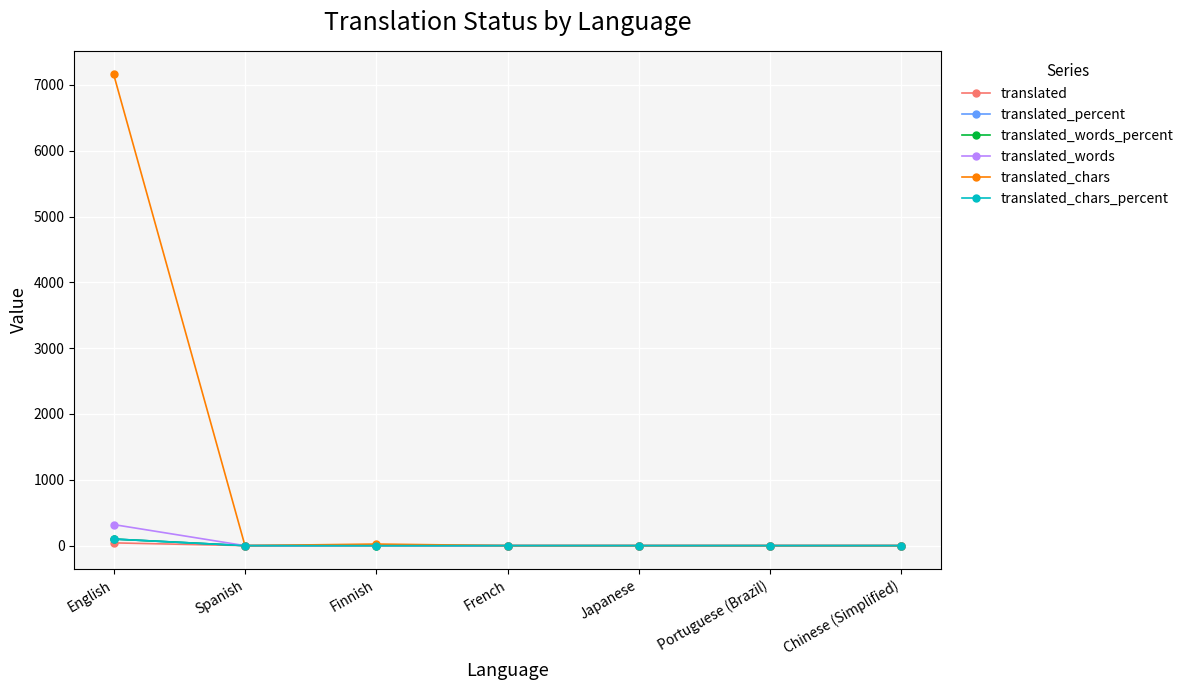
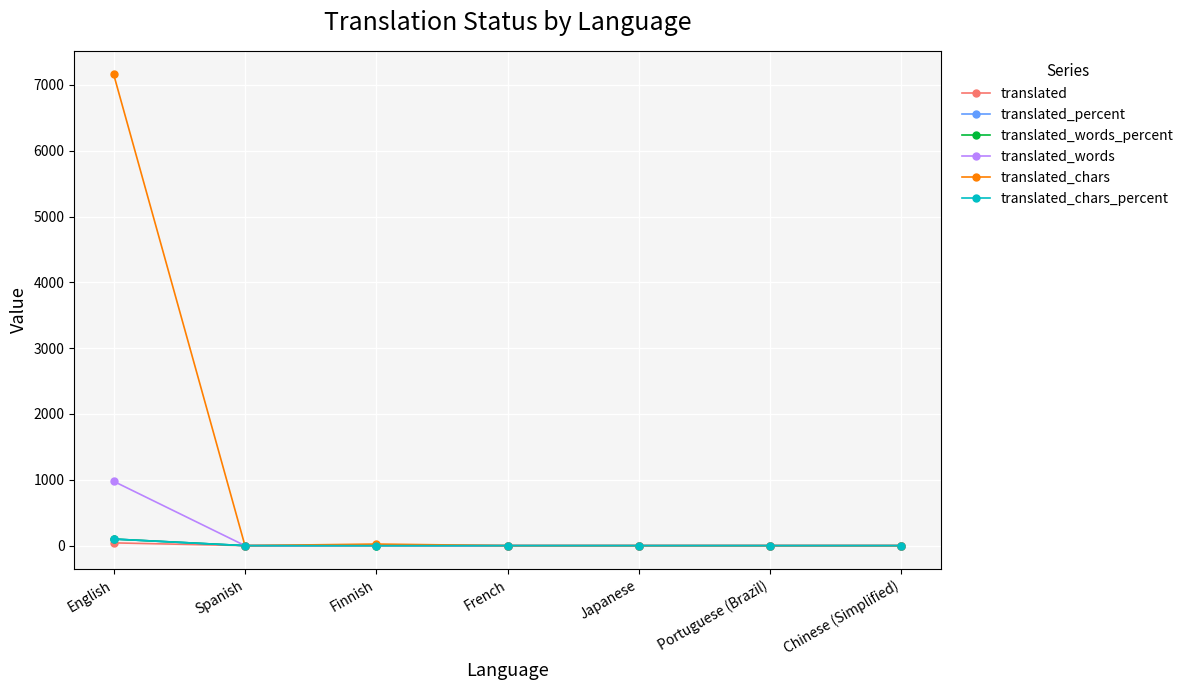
  {
    "translated": {
      "English": 0
    },
    "translated_chars_percent": {
      "English": 100
    },
    "translated_words": {
-     "English": 300
+     "English": 1000
    },
    "translated_chars": {
      "English": 7200
    }
  }
